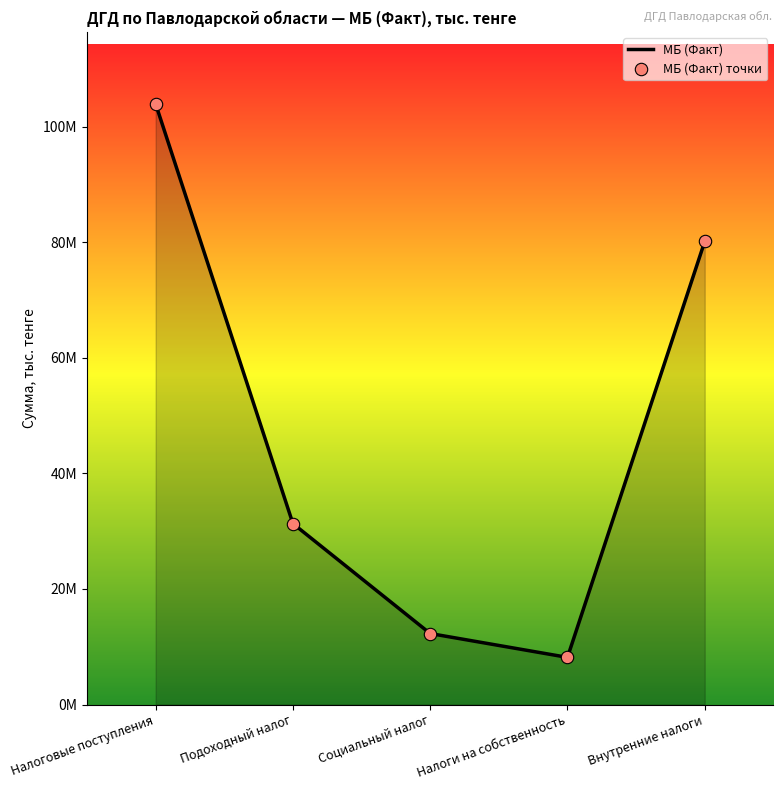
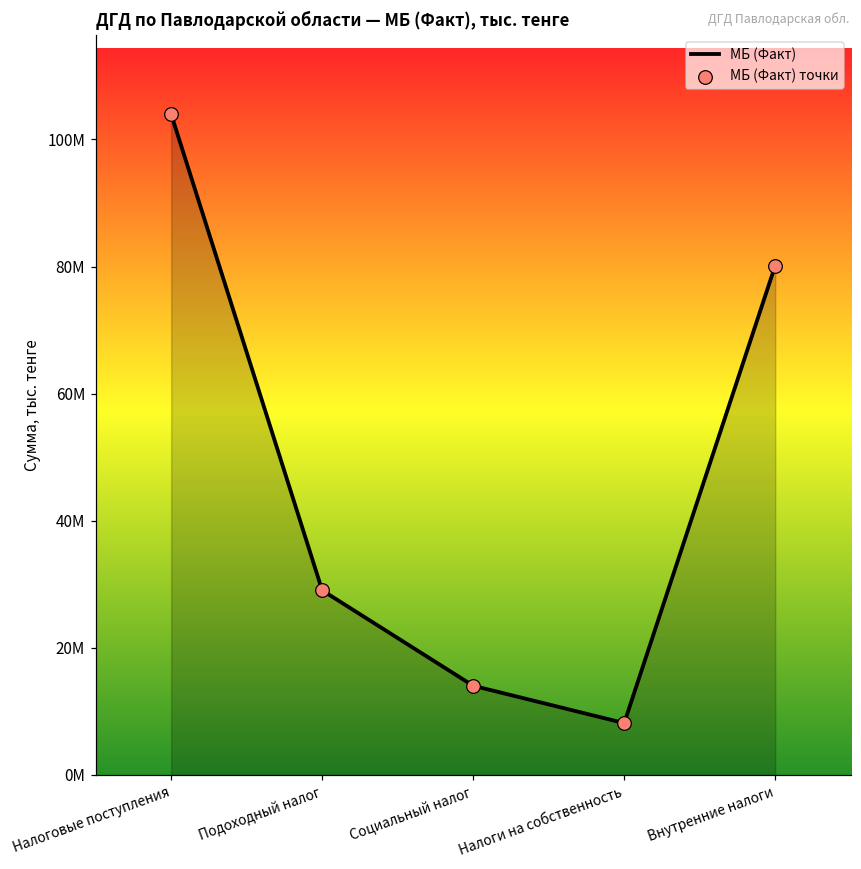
  {
    "Налоговые поступления": 104000000,
-   "Подоходный налог": 31000000,
-   "Социальный налог": 12000000,
+   "Подоходный налог": 29000000,
+   "Социальный налог": 14000000,
    "Налоги на собственность": 8000000,
    "Внутренние налоги": 80000000
  }
